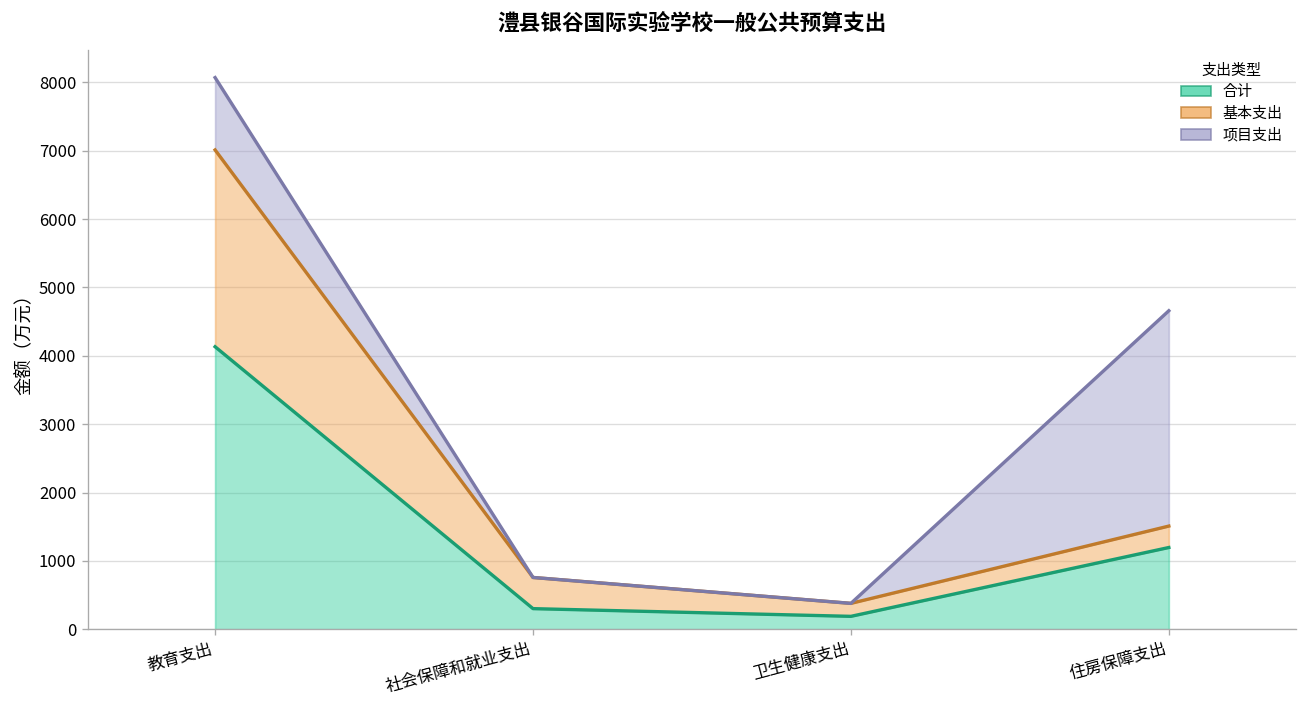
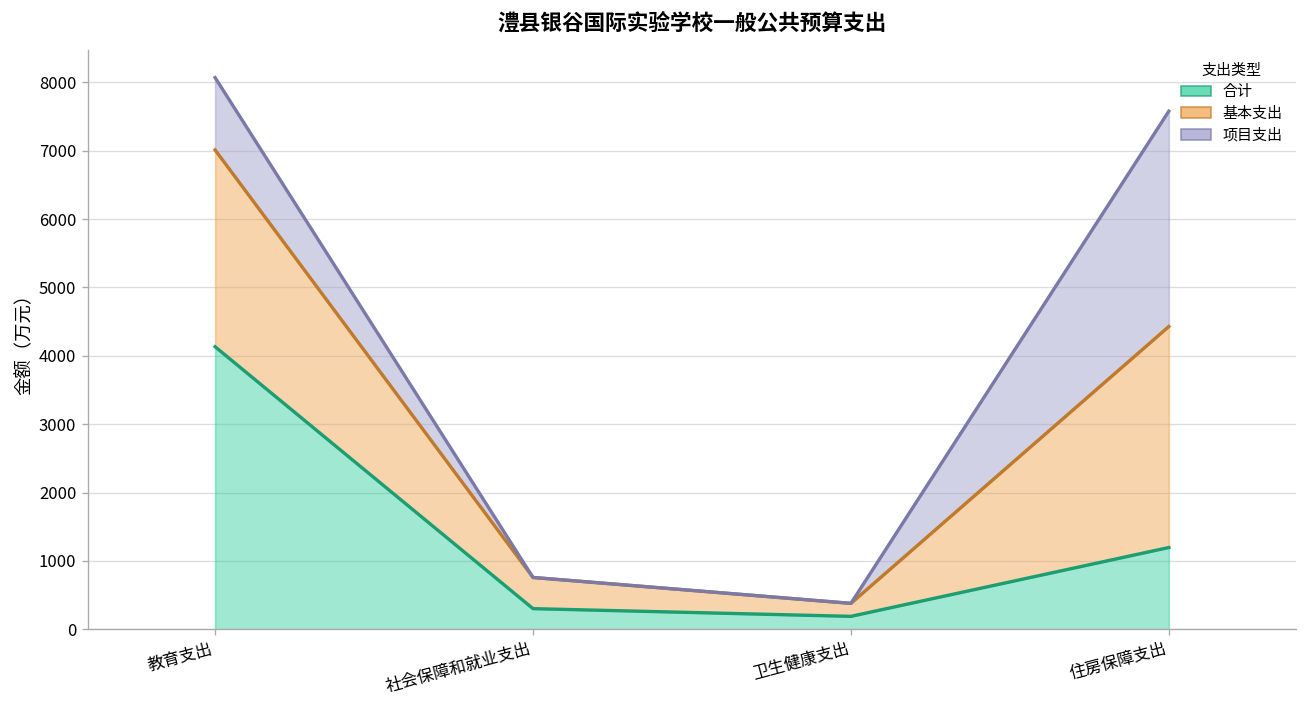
  {
    "合计": {
      "教育支出": 4100,
      "社会保障和就业支出": 300,
      "卫生健康支出": 200,
      "住房保障支出": 1200
    },
    "基本支出": {
      "教育支出": 2900,
-     "住房保障支出": 300
+     "住房保障支出": 3200
    },
    "项目支出": {
      "教育支出": 1100,
      "住房保障支出": 3100
    }
  }
